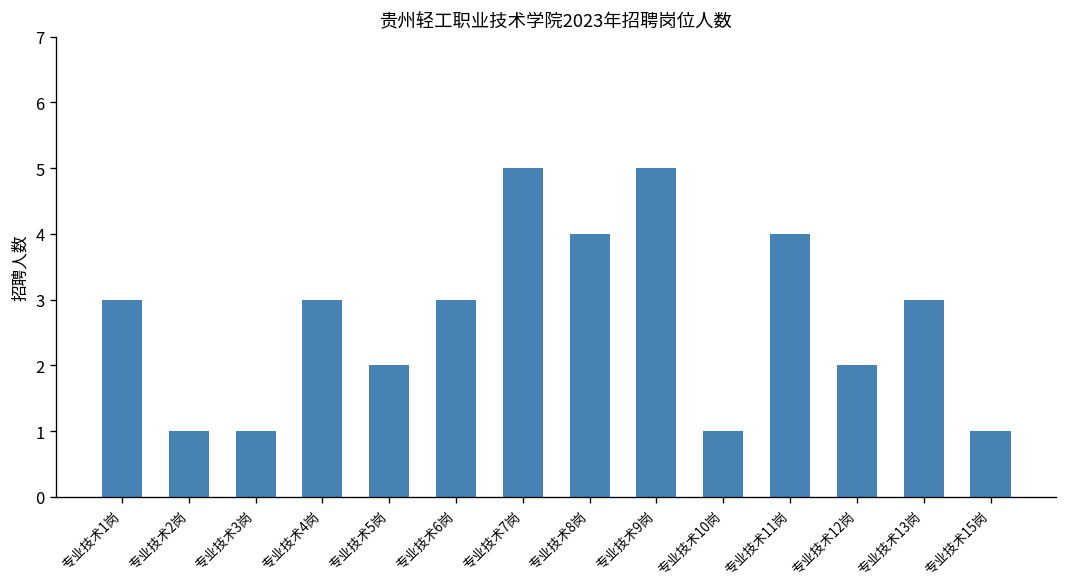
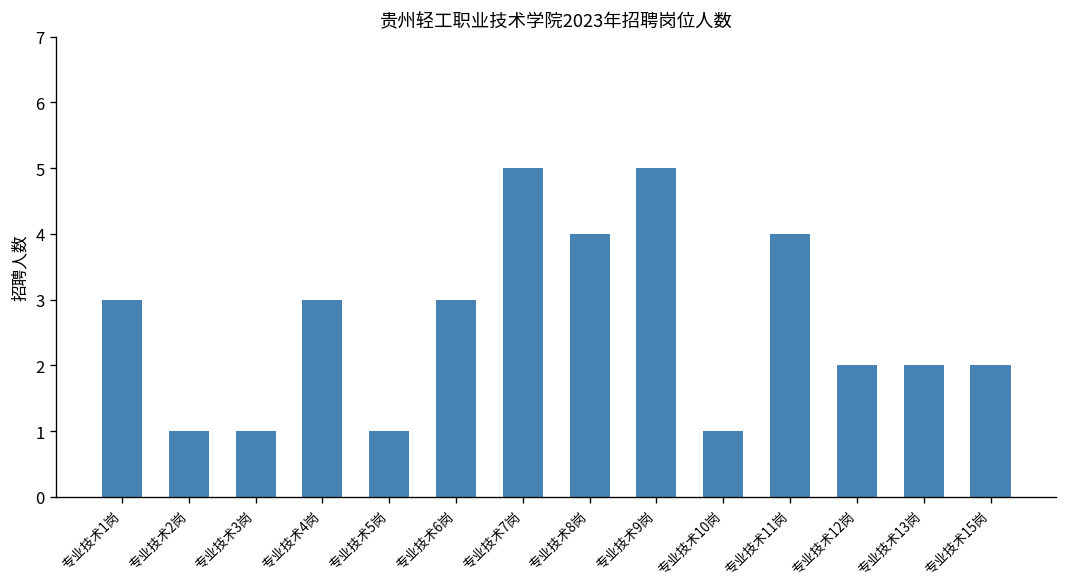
  {
    "专业技术1岗": 3,
    "专业技术2岗": 1,
    "专业技术3岗": 1,
    "专业技术4岗": 3,
-   "专业技术5岗": 2,
+   "专业技术5岗": 1,
    "专业技术6岗": 3,
    "专业技术7岗": 5,
    "专业技术8岗": 4,
    "专业技术9岗": 5,
    "专业技术10岗": 1,
    "专业技术11岗": 4,
    "专业技术12岗": 2,
-   "专业技术13岗": 3,
-   "专业技术15岗": 1
+   "专业技术13岗": 2,
+   "专业技术15岗": 2
  }
